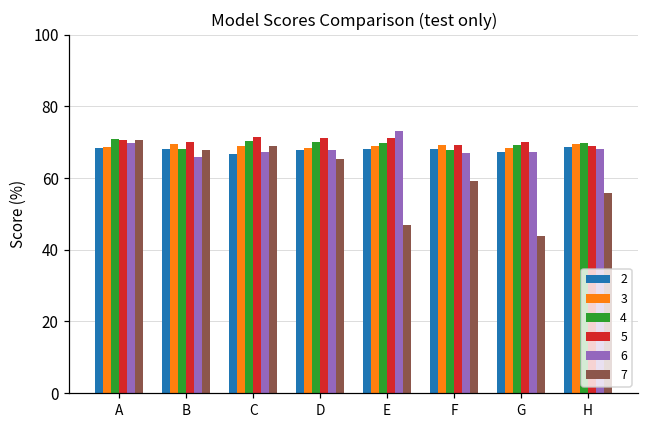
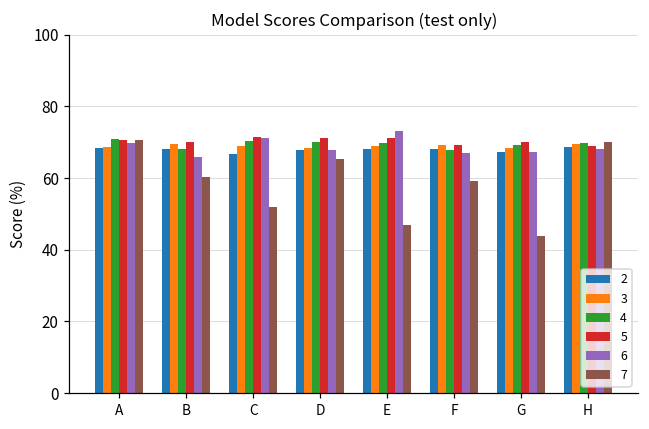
  {
    "2": {
      "A": 68,
      "B": 68,
      "C": 67,
      "D": 68,
      "E": 68,
      "F": 68,
      "G": 67,
      "H": 69
    },
    "3": {
      "A": 69,
      "B": 69,
      "C": 69,
      "D": 68,
      "E": 69,
      "F": 69,
      "G": 68,
      "H": 69
    },
    "4": {
      "A": 71,
      "B": 68,
      "C": 70,
      "D": 70,
      "E": 70,
      "F": 68,
      "G": 69,
      "H": 70
    },
    "5": {
      "A": 70,
      "B": 70,
      "C": 71,
      "D": 71,
      "E": 71,
      "F": 69,
      "G": 70,
      "H": 69
    },
    "6": {
      "A": 70,
      "B": 66,
-     "C": 67,
+     "C": 71,
      "D": 68,
      "E": 73,
      "F": 67,
      "G": 67,
      "H": 68
    },
    "7": {
      "A": 71,
-     "B": 68,
-     "C": 69,
+     "B": 60,
+     "C": 52,
      "D": 65,
      "E": 47,
      "F": 59,
      "G": 44,
-     "H": 56
+     "H": 70
    }
  }
